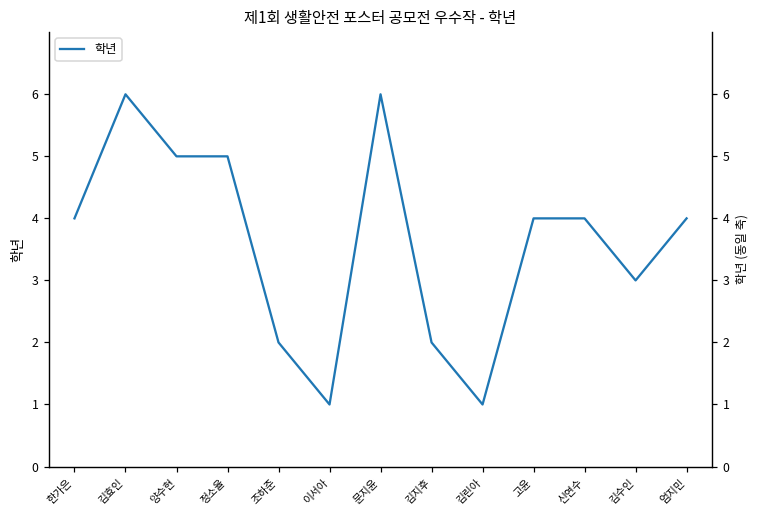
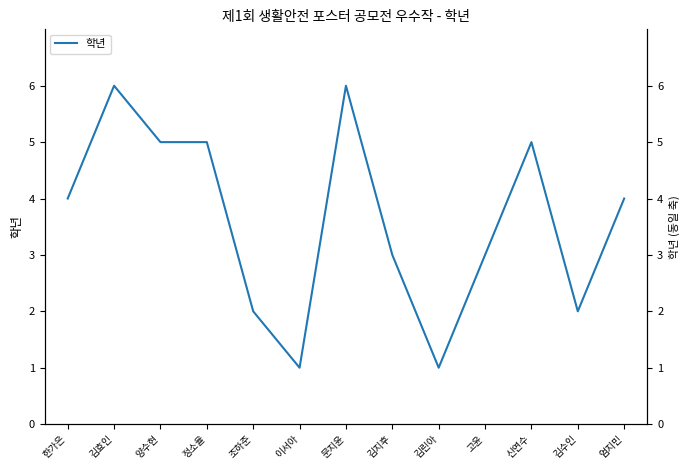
  {
    "한가은": 4,
    "김효인": 6,
    "양수현": 5,
    "정소율": 5,
    "조하준": 2,
    "이서아": 1,
    "문지윤": 6,
-   "김지후": 2,
+   "김지후": 3,
    "김린아": 1,
-   "고윤": 4,
-   "신연수": 4,
-   "김수인": 3,
+   "고윤": 3,
+   "신연수": 5,
+   "김수인": 2,
    "엄지민": 4
  }
